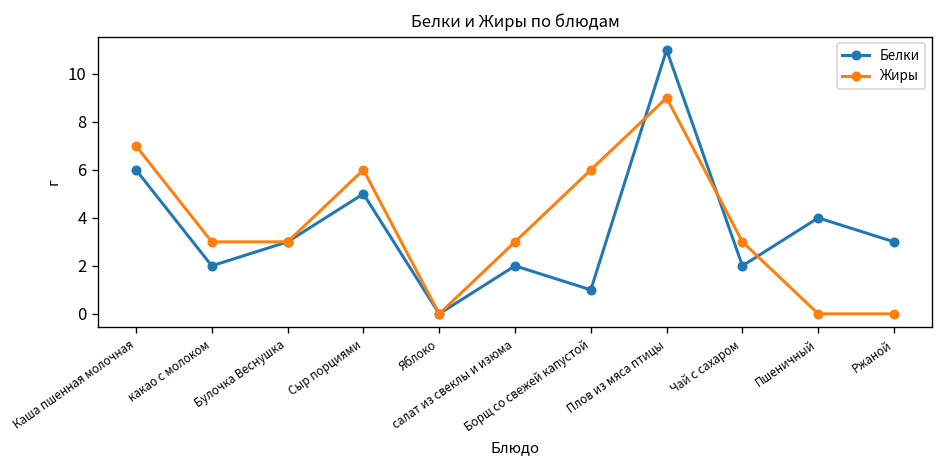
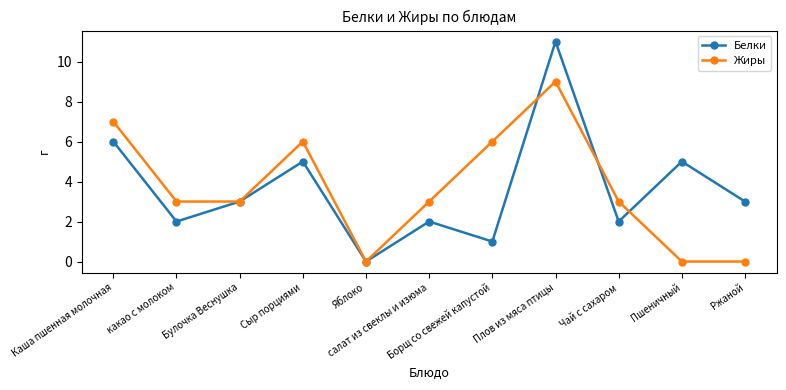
  {
    "Белки": {
      "Каша пшенная молочная": 6,
      "какао с молоком": 2,
      "Сыр порциями": 5,
      "салат из свеклы и изюма": 2,
      "Борщ со свежей капустой": 1,
      "Плов из мяса птицы": 11,
      "Чай с сахаром": 2,
-     "Пшеничный": 4,
+     "Пшеничный": 5,
      "Ржаной": 3
    },
    "Жиры": {
      "Каша пшенная молочная": 7,
      "какао с молоком": 3,
      "Сыр порциями": 6,
      "салат из свеклы и изюма": 3,
      "Борщ со свежей капустой": 6,
      "Плов из мяса птицы": 9,
      "Чай с сахаром": 3,
      "Пшеничный": 0,
      "Ржаной": 0
    }
  }
